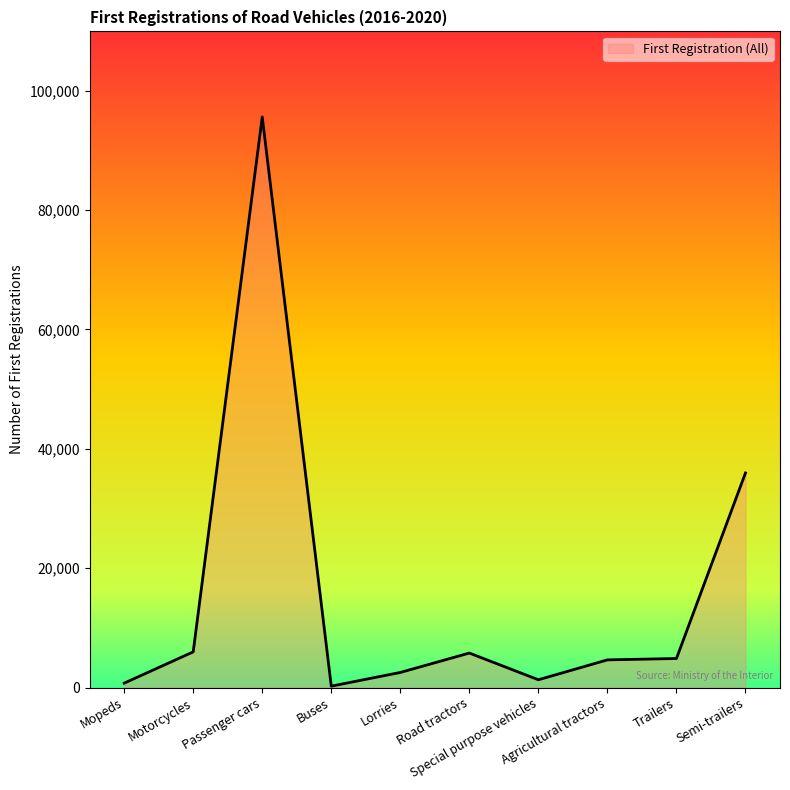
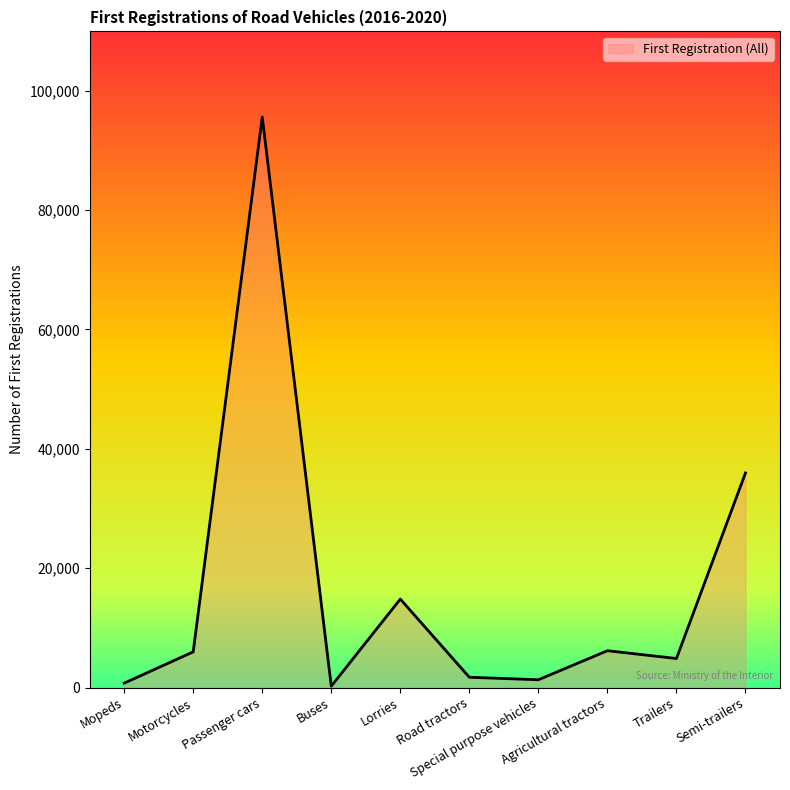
  {
    "Mopeds": "1,000",
    "Motorcycles": "6,000",
    "Passenger cars": "96,000",
    "Buses": "0",
-   "Lorries": "3,000",
-   "Road tractors": "6,000",
+   "Lorries": "15,000",
+   "Road tractors": "2,000",
    "Special purpose vehicles": "1,000",
-   "Agricultural tractors": "5,000",
+   "Agricultural tractors": "6,000",
    "Trailers": "5,000",
    "Semi-trailers": "36,000"
  }
